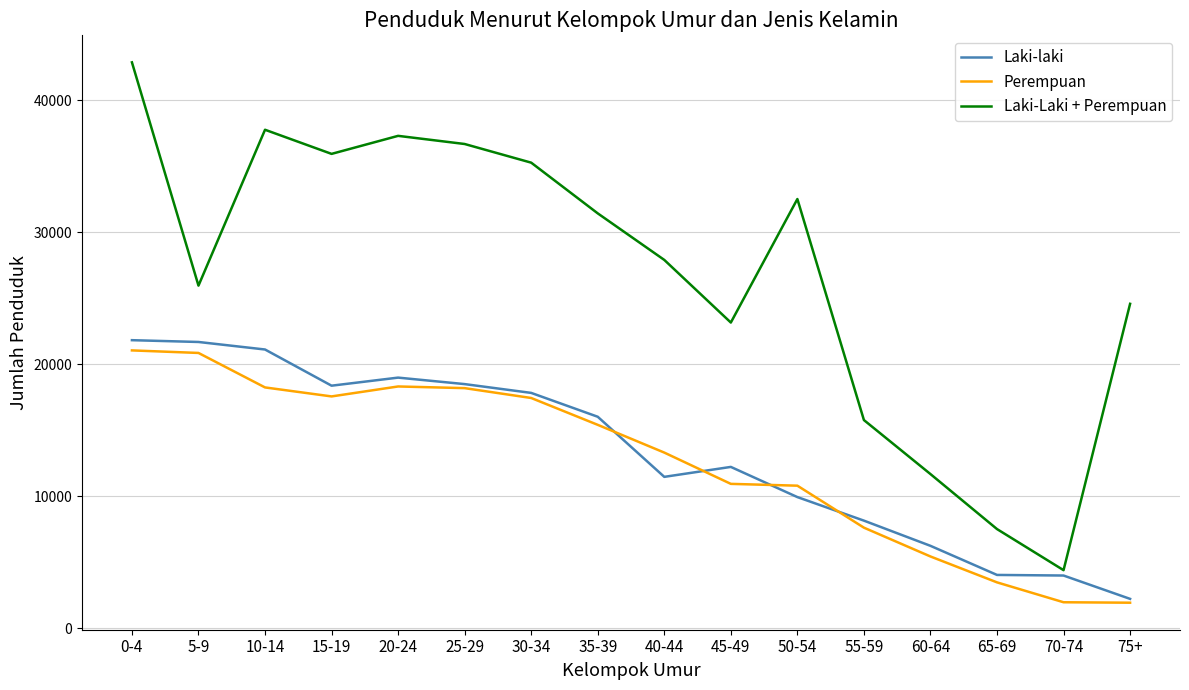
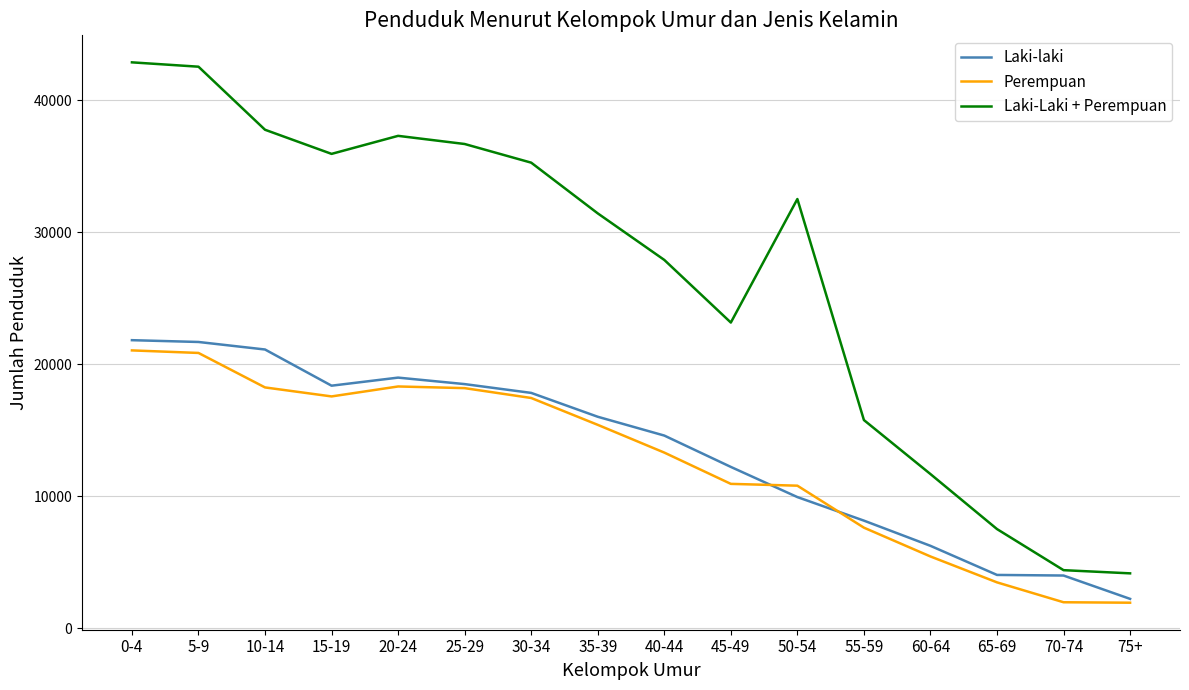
  {
    "Laki-laki": {
      "0-4": 21800,
      "5-9": 21700,
      "10-14": 21100,
      "15-19": 18400,
      "20-24": 19000,
      "25-29": 18500,
      "30-34": 17800,
      "35-39": 16000,
-     "40-44": 11500,
+     "40-44": 14600,
      "45-49": 12200,
      "50-54": 9900,
      "55-59": 8100,
      "60-64": 6200,
      "65-69": 4000,
      "70-74": 4000,
      "75+": 2200
    },
    "Perempuan": {
      "0-4": 21000,
      "5-9": 20800,
      "10-14": 18200,
      "15-19": 17600,
      "20-24": 18300,
      "25-29": 18200,
      "30-34": 17400,
      "35-39": 15400,
      "40-44": 13300,
      "45-49": 10900,
      "50-54": 10800,
      "55-59": 7600,
      "60-64": 5400,
      "65-69": 3500,
      "70-74": 2000,
      "75+": 1900
    },
    "Laki-Laki + Perempuan": {
      "0-4": 42900,
-     "5-9": 25900,
+     "5-9": 42500,
      "10-14": 37700,
      "15-19": 35900,
      "20-24": 37300,
      "25-29": 36700,
      "30-34": 35300,
      "35-39": 31400,
      "40-44": 27900,
      "45-49": 23100,
      "50-54": 32500,
      "55-59": 15800,
      "60-64": 11700,
      "65-69": 7500,
      "70-74": 4400,
-     "75+": 24600
+     "75+": 4200
    }
  }
